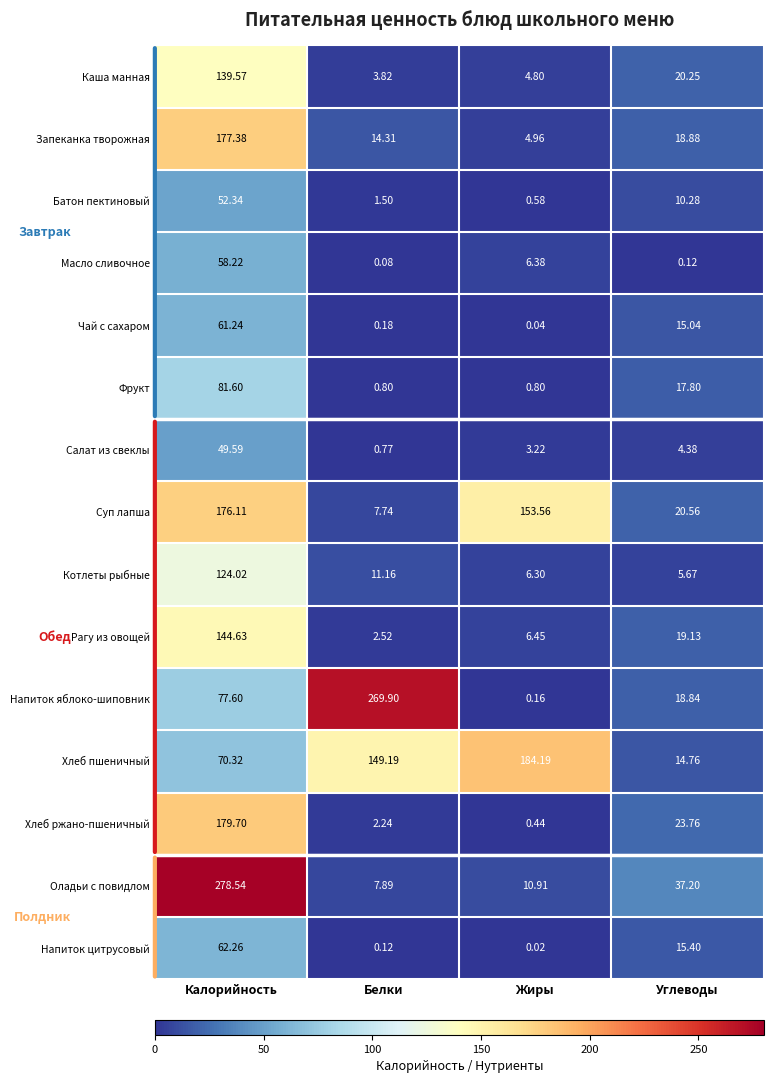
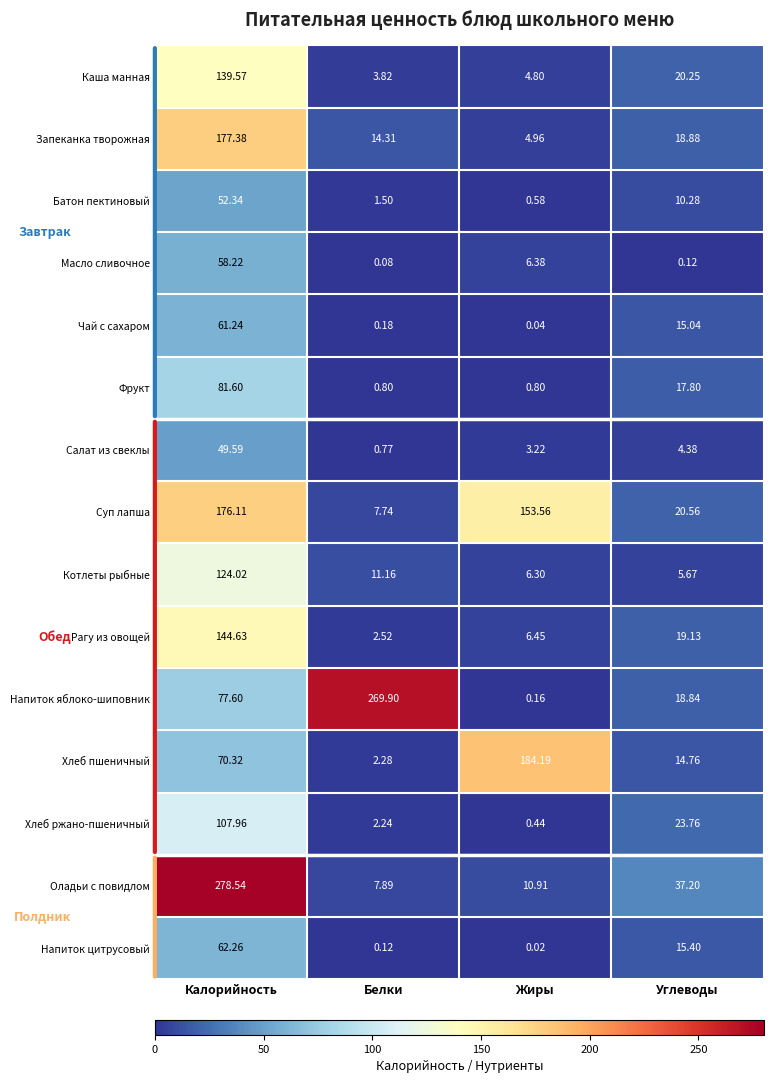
  {
    "Каша манная": {
      "Калорийность": 139.57,
      "Белки": 3.82,
      "Жиры": 4.80,
      "Углеводы": 20.25
    },
    "Запеканка творожная": {
      "Калорийность": 177.38,
      "Белки": 14.31,
      "Жиры": 4.96,
      "Углеводы": 18.88
    },
    "Батон пектиновый": {
      "Калорийность": 52.34,
      "Белки": 1.50,
      "Жиры": 0.58,
      "Углеводы": 10.28
    },
    "Масло сливочное": {
      "Калорийность": 58.22,
      "Белки": 0.08,
      "Жиры": 6.38,
      "Углеводы": 0.12
    },
    "Чай с сахаром": {
      "Калорийность": 61.24,
      "Белки": 0.18,
      "Жиры": 0.04,
      "Углеводы": 15.04
    },
    "Фрукт": {
      "Калорийность": 81.60,
      "Белки": 0.80,
      "Жиры": 0.80,
      "Углеводы": 17.80
    },
    "Салат из свеклы": {
      "Калорийность": 49.59,
      "Белки": 0.77,
      "Жиры": 3.22,
      "Углеводы": 4.38
    },
    "Суп лапша": {
      "Калорийность": 176.11,
      "Белки": 7.74,
      "Жиры": 153.56,
      "Углеводы": 20.56
    },
    "Котлеты рыбные": {
      "Калорийность": 124.02,
      "Белки": 11.16,
      "Жиры": 6.30,
      "Углеводы": 5.67
    },
    "Рагу из овощей": {
      "Калорийность": 144.63,
      "Белки": 2.52,
      "Жиры": 6.45,
      "Углеводы": 19.13
    },
    "Напиток яблоко-шиповник": {
      "Калорийность": 77.60,
      "Белки": 269.90,
      "Жиры": 0.16,
      "Углеводы": 18.84
    },
    "Хлеб пшеничный": {
      "Калорийность": 70.32,
-     "Белки": 149.19,
+     "Белки": 2.28,
      "Жиры": 184.19,
      "Углеводы": 14.76
    },
    "Хлеб ржано-пшеничный": {
-     "Калорийность": 179.70,
+     "Калорийность": 107.96,
      "Белки": 2.24,
      "Жиры": 0.44,
      "Углеводы": 23.76
    },
    "Оладьи с повидлом": {
      "Калорийность": 278.54,
      "Белки": 7.89,
      "Жиры": 10.91,
      "Углеводы": 37.20
    },
    "Напиток цитрусовый": {
      "Калорийность": 62.26,
      "Белки": 0.12,
      "Жиры": 0.02,
      "Углеводы": 15.40
    }
  }
